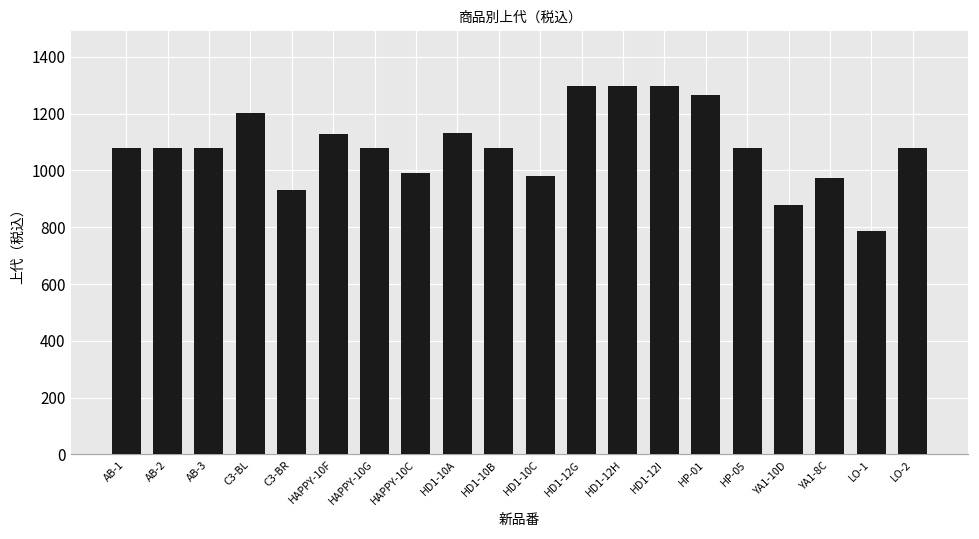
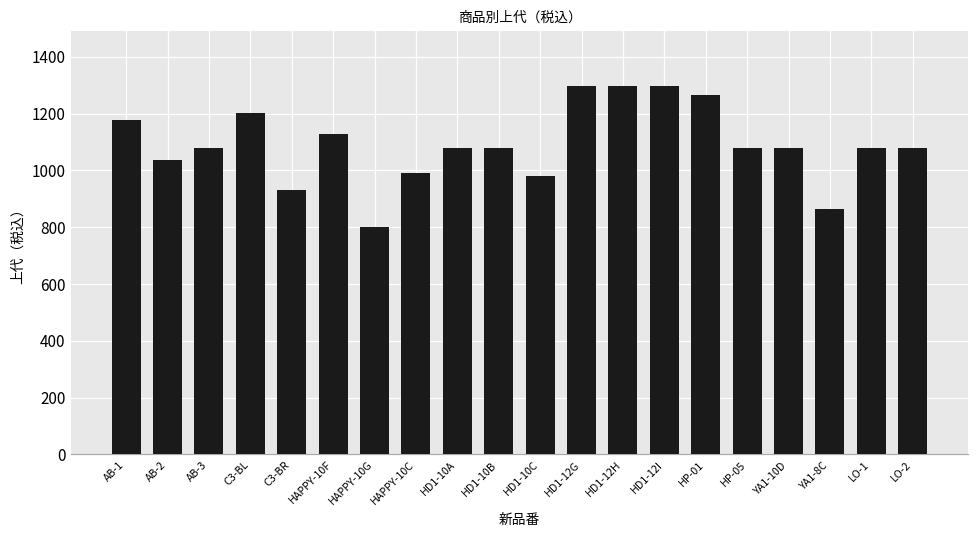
  {
-   "AB-1": 1080,
-   "AB-2": 1080,
+   "AB-1": 1180,
+   "AB-2": 1040,
    "AB-3": 1080,
    "C3-BL": 1200,
    "C3-BR": 930,
    "HAPPY-10F": 1130,
-   "HAPPY-10G": 1080,
+   "HAPPY-10G": 800,
    "HAPPY-10C": 990,
-   "HD1-10A": 1130,
+   "HD1-10A": 1080,
    "HD1-10B": 1080,
    "HD1-10C": 980,
    "HD1-12G": 1300,
    "HD1-12H": 1300,
    "HD1-12I": 1300,
    "HP-01": 1270,
    "HP-05": 1080,
-   "YA1-10D": 880,
-   "YA1-8C": 970,
-   "LO-1": 790,
+   "YA1-10D": 1080,
+   "YA1-8C": 860,
+   "LO-1": 1080,
    "LO-2": 1080
  }
